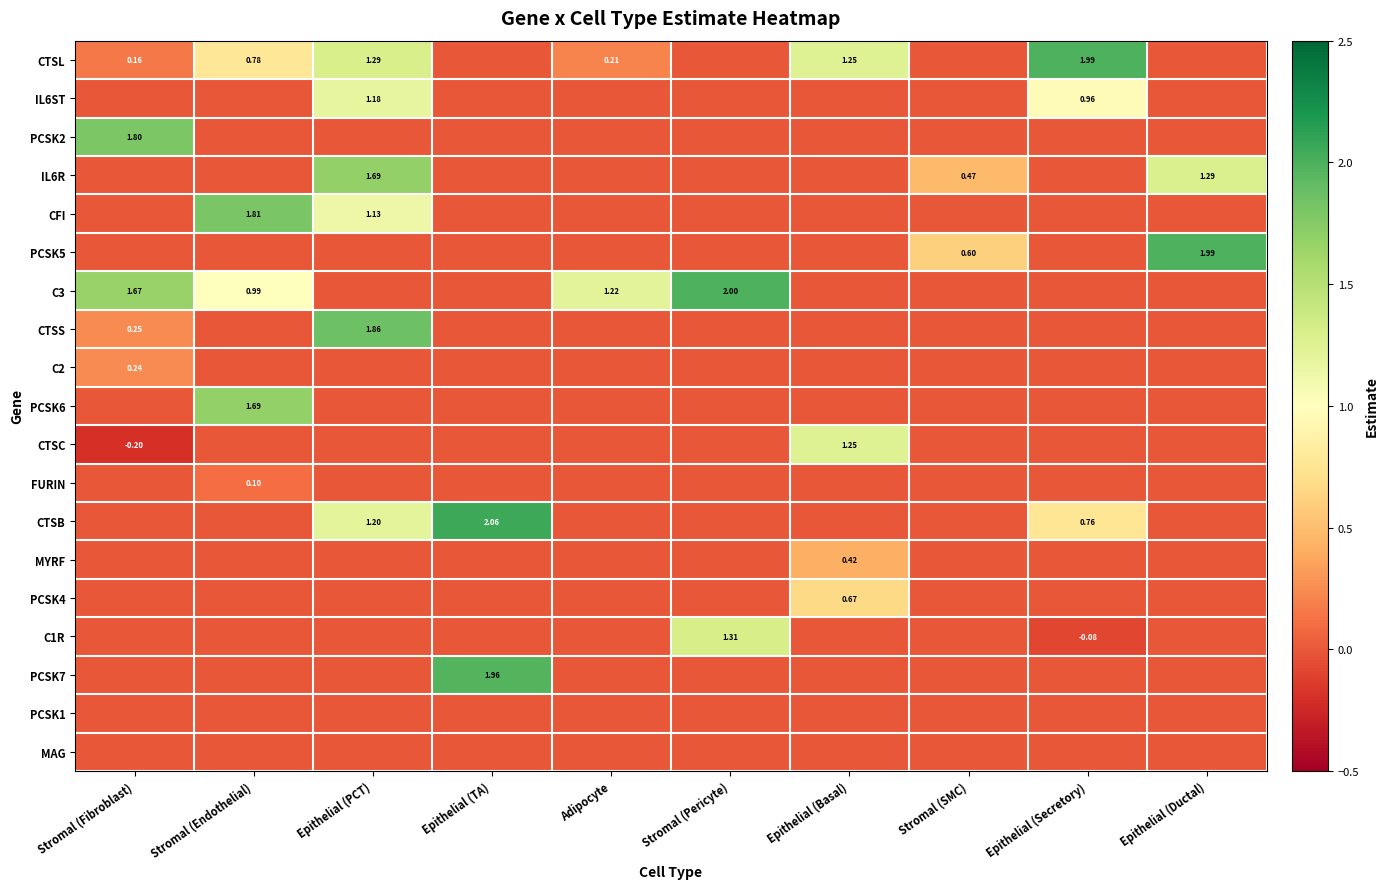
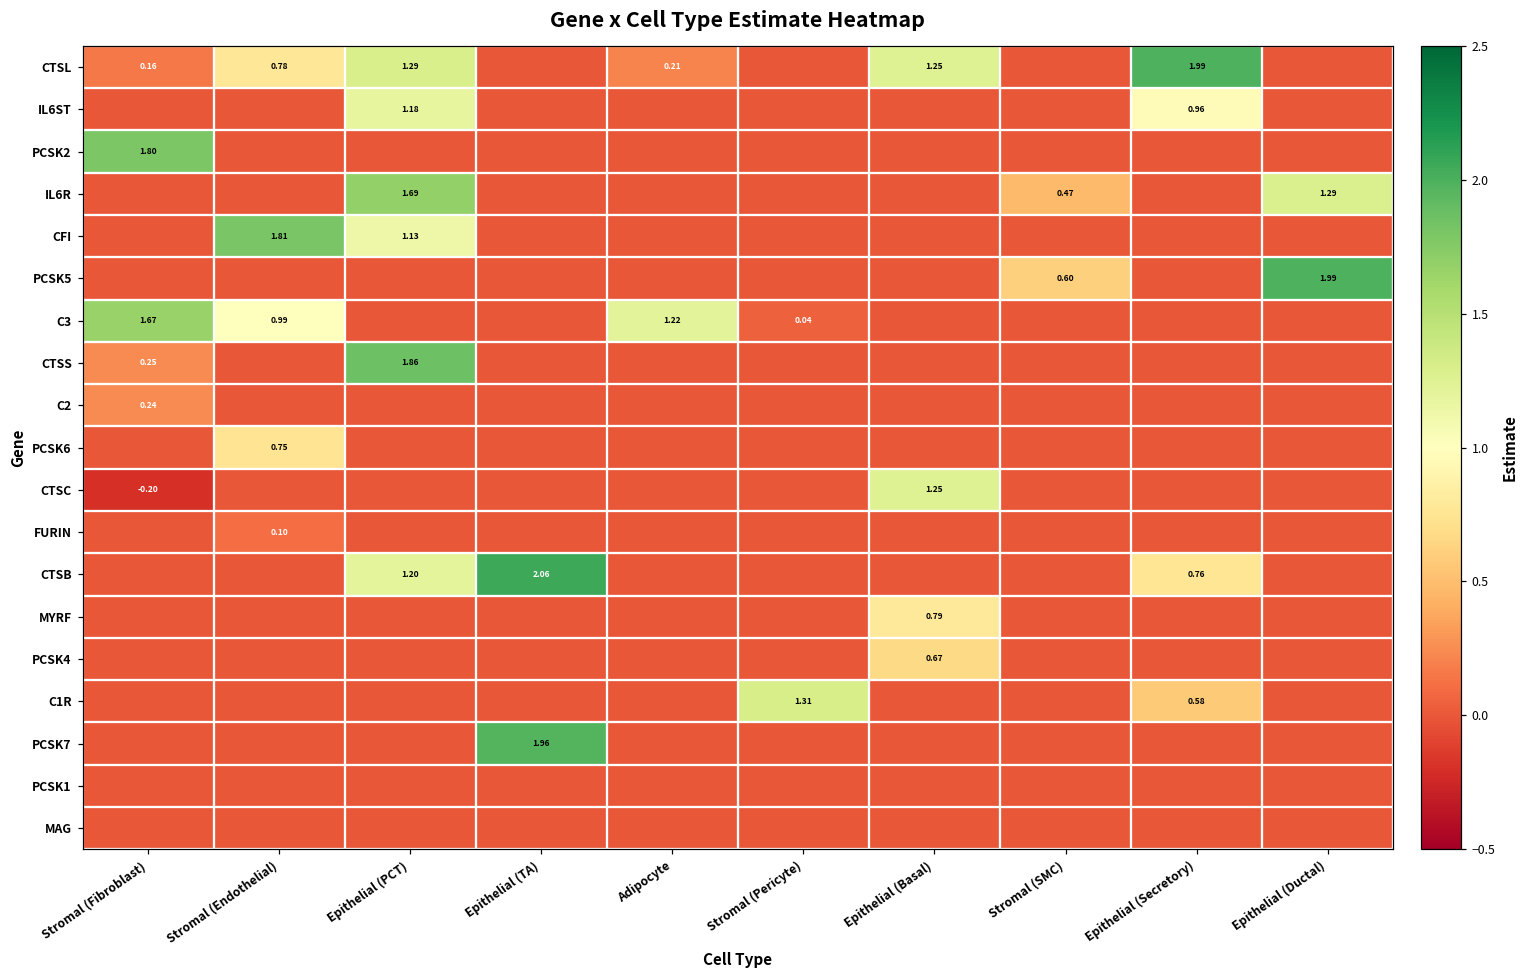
  {
    "CTSL": {
      "Stromal (Fibroblast)": 0.16,
      "Stromal (Endothelial)": 0.78,
      "Epithelial (PCT)": 1.29,
      "Adipocyte": 0.21,
      "Epithelial (Basal)": 1.25,
      "Epithelial (Secretory)": 1.99
    },
    "IL6ST": {
      "Epithelial (PCT)": 1.18,
      "Epithelial (Secretory)": 0.96
    },
    "PCSK2": {
      "Stromal (Fibroblast)": 1.80
    },
    "IL6R": {
      "Epithelial (PCT)": 1.69,
      "Stromal (SMC)": 0.47,
      "Epithelial (Ductal)": 1.29
    },
    "CFI": {
      "Stromal (Endothelial)": 1.81,
      "Epithelial (PCT)": 1.13
    },
    "PCSK5": {
      "Stromal (SMC)": 0.60,
      "Epithelial (Ductal)": 1.99
    },
    "C3": {
      "Stromal (Fibroblast)": 1.67,
      "Stromal (Endothelial)": 0.99,
      "Adipocyte": 1.22,
-     "Stromal (Pericyte)": 2.00
+     "Stromal (Pericyte)": 0.04
    },
    "CTSS": {
      "Stromal (Fibroblast)": 0.25,
      "Epithelial (PCT)": 1.86
    },
    "C2": {
      "Stromal (Fibroblast)": 0.24
    },
    "PCSK6": {
-     "Stromal (Endothelial)": 1.69
+     "Stromal (Endothelial)": 0.75
    },
    "CTSC": {
      "Stromal (Fibroblast)": -0.20,
      "Epithelial (Basal)": 1.25
    },
    "FURIN": {
      "Stromal (Endothelial)": 0.10
    },
    "CTSB": {
      "Epithelial (PCT)": 1.20,
      "Epithelial (TA)": 2.06,
      "Epithelial (Secretory)": 0.76
    },
    "MYRF": {
-     "Epithelial (Basal)": 0.42
+     "Epithelial (Basal)": 0.79
    },
    "PCSK4": {
      "Epithelial (Basal)": 0.67
    },
    "C1R": {
      "Stromal (Pericyte)": 1.31,
-     "Epithelial (Secretory)": -0.08
+     "Epithelial (Secretory)": 0.58
    },
    "PCSK7": {
      "Epithelial (TA)": 1.96
    }
  }
